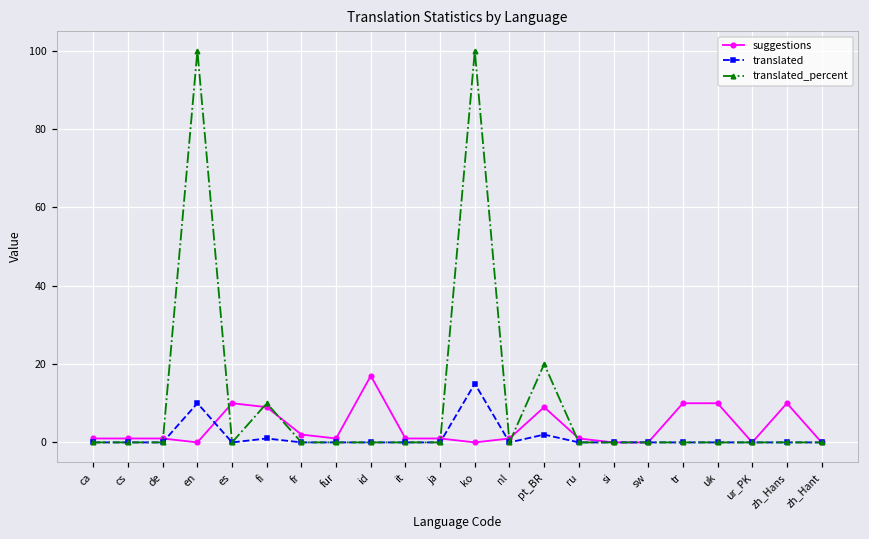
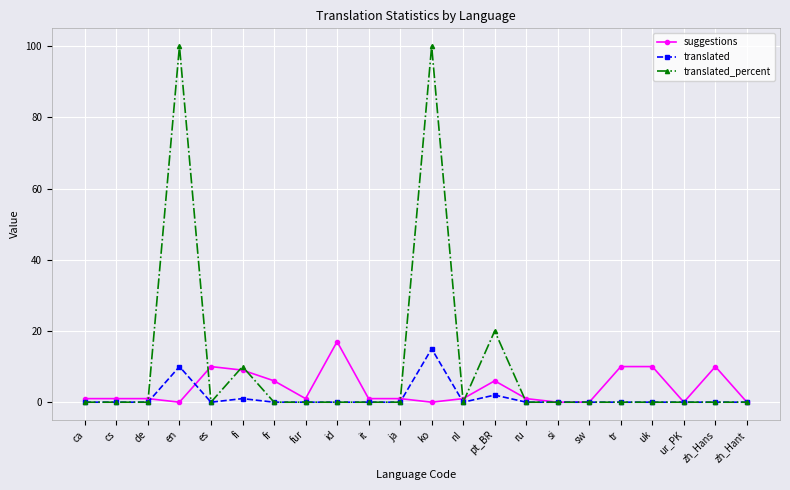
  {
    "suggestions": {
      "ca": 1,
      "cs": 1,
      "de": 1,
      "en": 0,
      "es": 10,
      "fi": 9,
-     "fr": 2,
+     "fr": 6,
      "fur": 1,
      "id": 17,
      "it": 1,
      "ja": 1,
      "ko": 0,
      "nl": 1,
-     "pt_BR": 9,
+     "pt_BR": 6,
      "ru": 1,
      "tr": 10,
      "uk": 10,
      "zh_Hans": 10
    },
    "translated": {
      "en": 10,
      "fi": 1,
      "ko": 15,
      "pt_BR": 2
    },
    "translated_percent": {
      "en": 100,
      "fi": 10,
      "ko": 100,
      "pt_BR": 20
    }
  }
